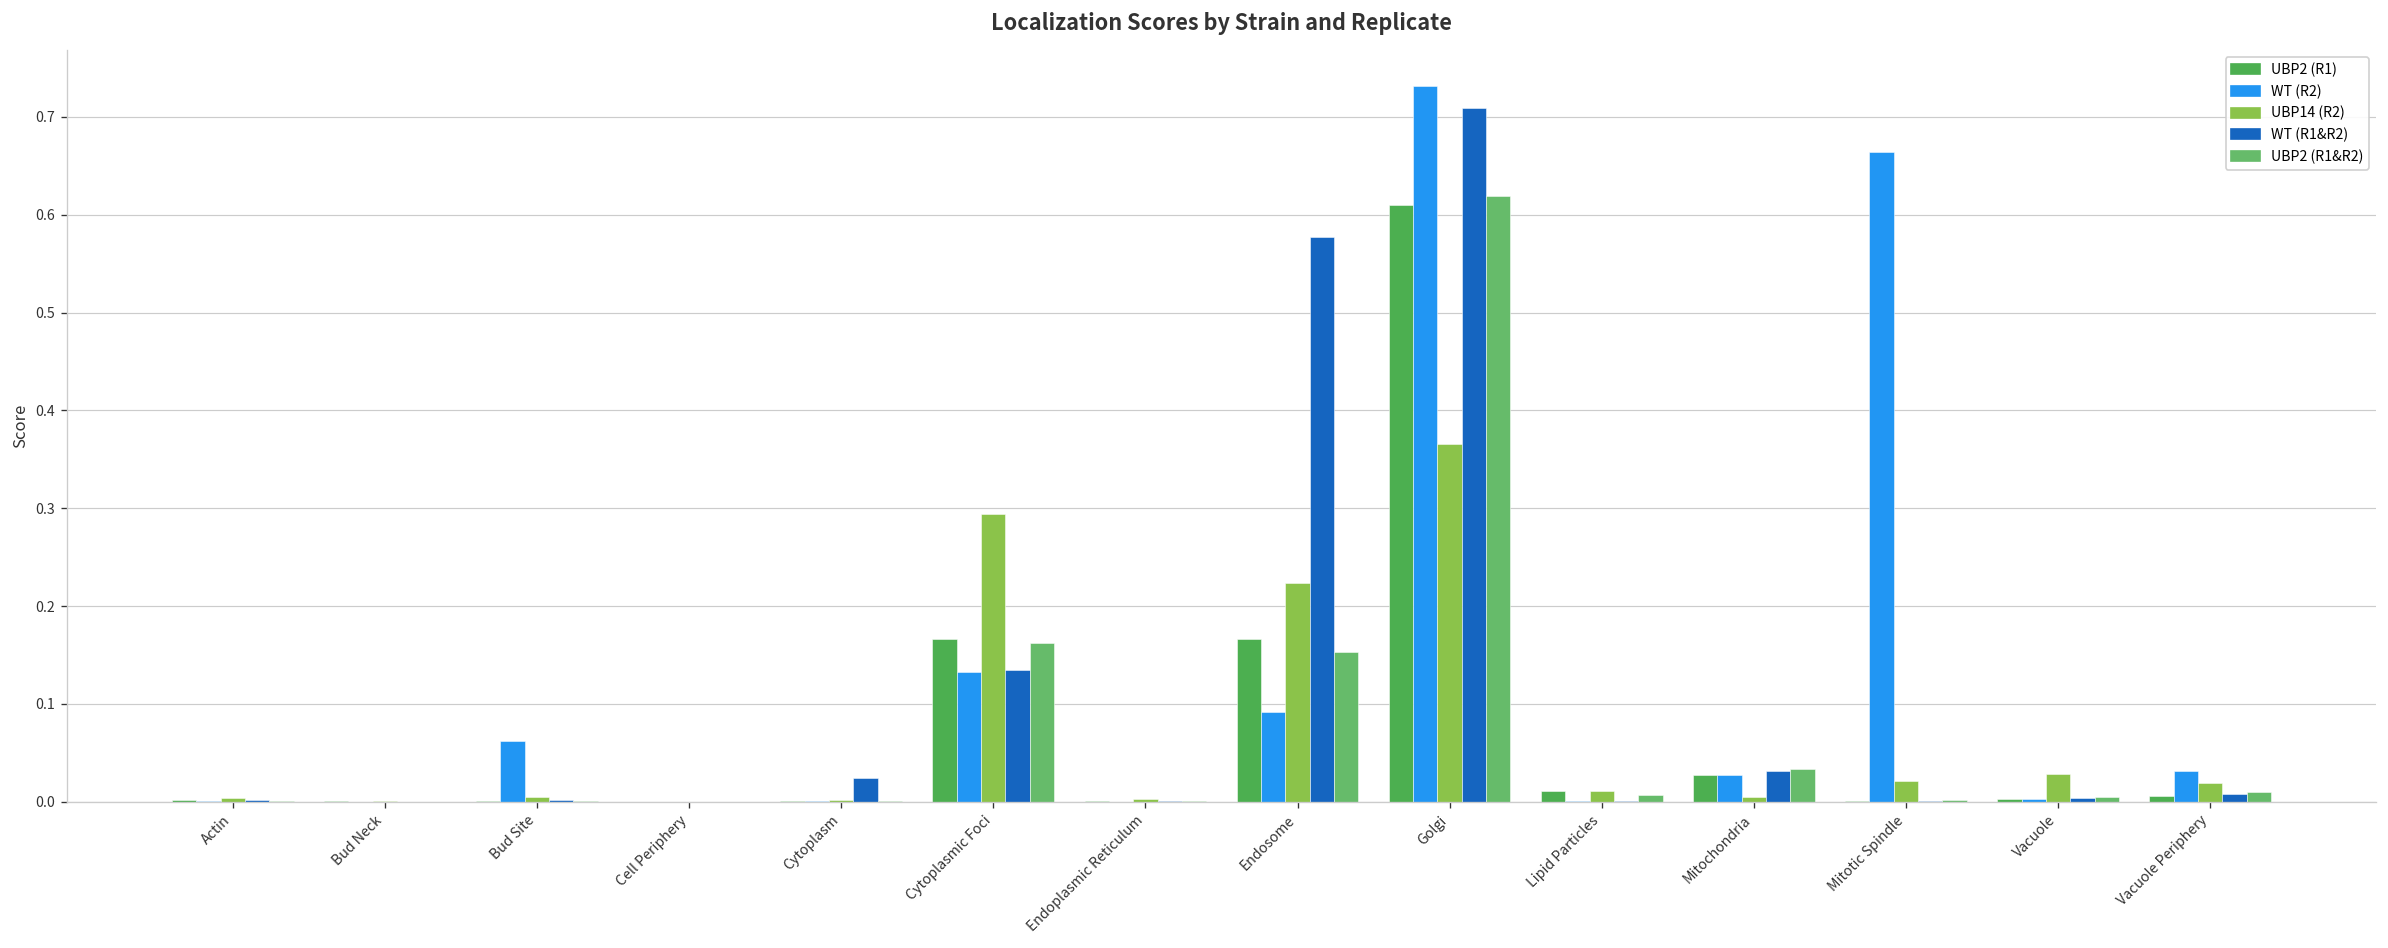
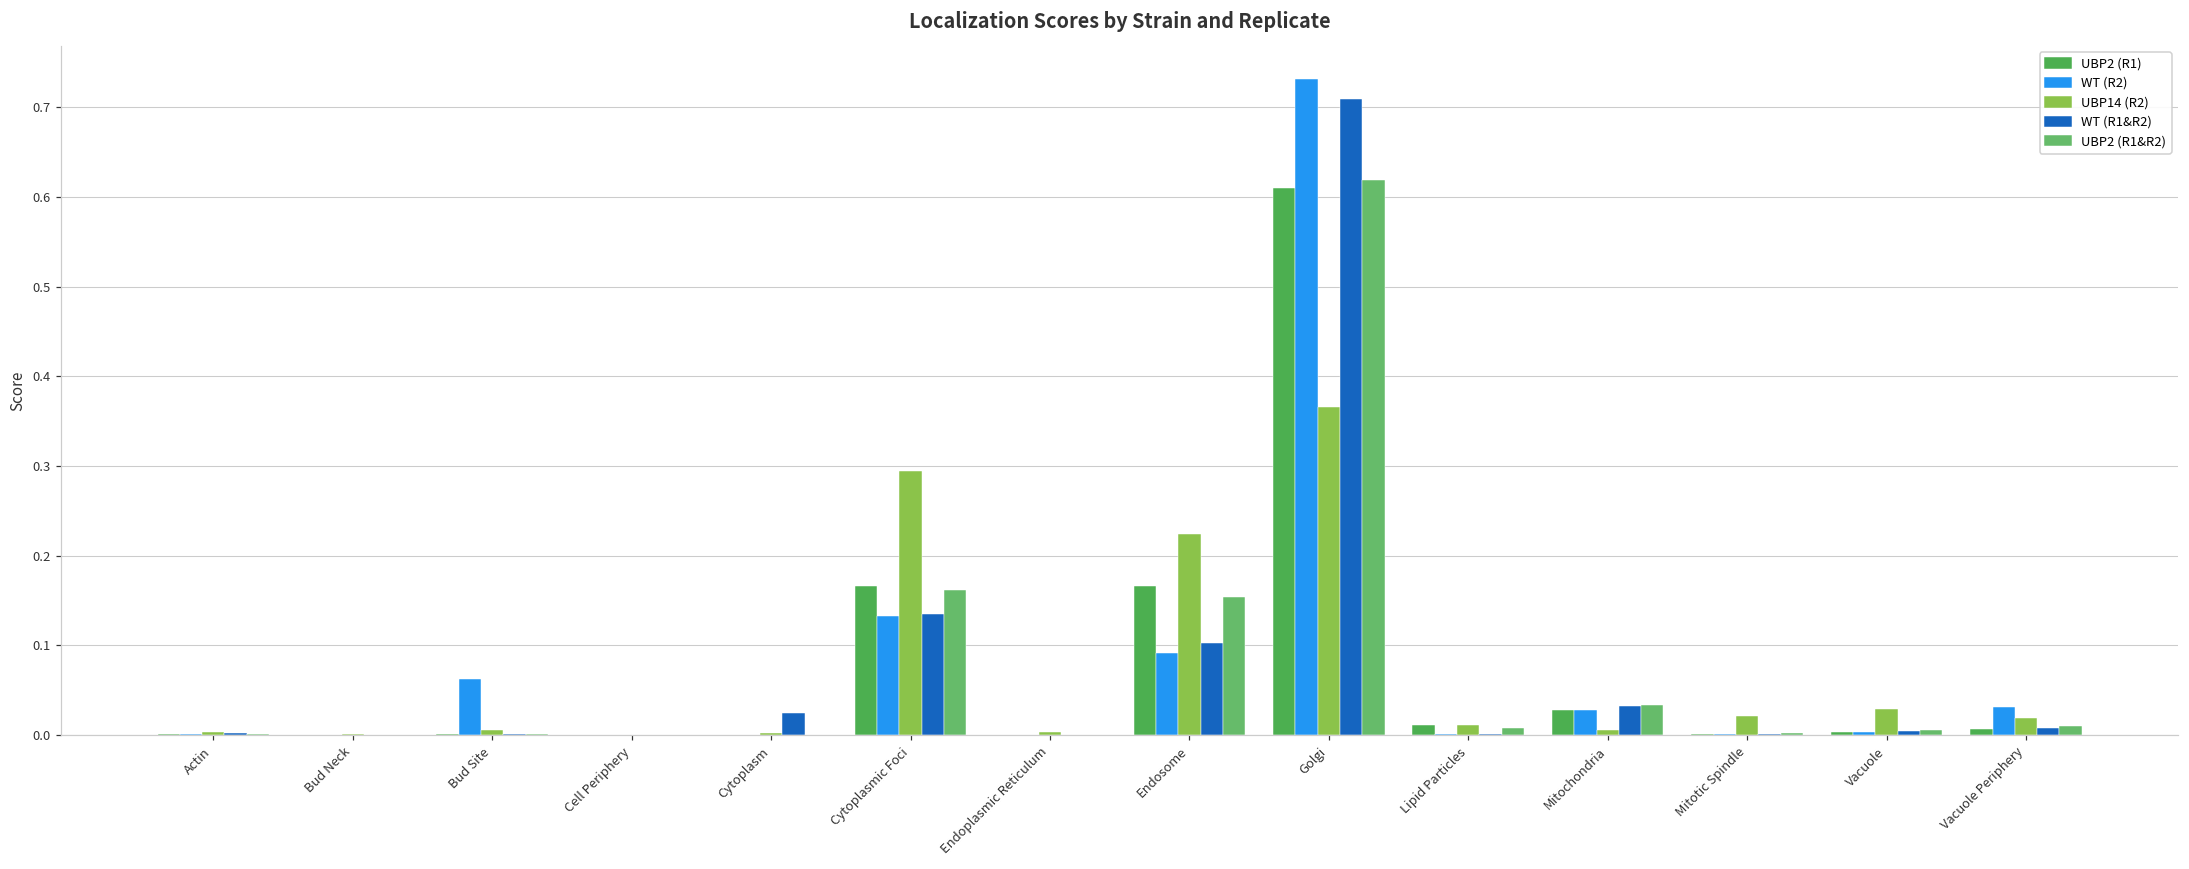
  {
    "WT (R2)": {
      "Bud Site": 0.06,
      "Cytoplasmic Foci": 0.13,
      "Endosome": 0.09,
      "Golgi": 0.73,
      "Mitochondria": 0.03,
-     "Mitotic Spindle": 0.66,
+     "Mitotic Spindle": 0.00,
      "Vacuole": 0.00,
      "Vacuole Periphery": 0.03
    },
    "WT (R1&R2)": {
      "Cytoplasm": 0.02,
      "Cytoplasmic Foci": 0.13,
-     "Endosome": 0.58,
+     "Endosome": 0.10,
      "Golgi": 0.71,
      "Mitochondria": 0.03,
      "Vacuole": 0.00,
      "Vacuole Periphery": 0.01
    }
  }
